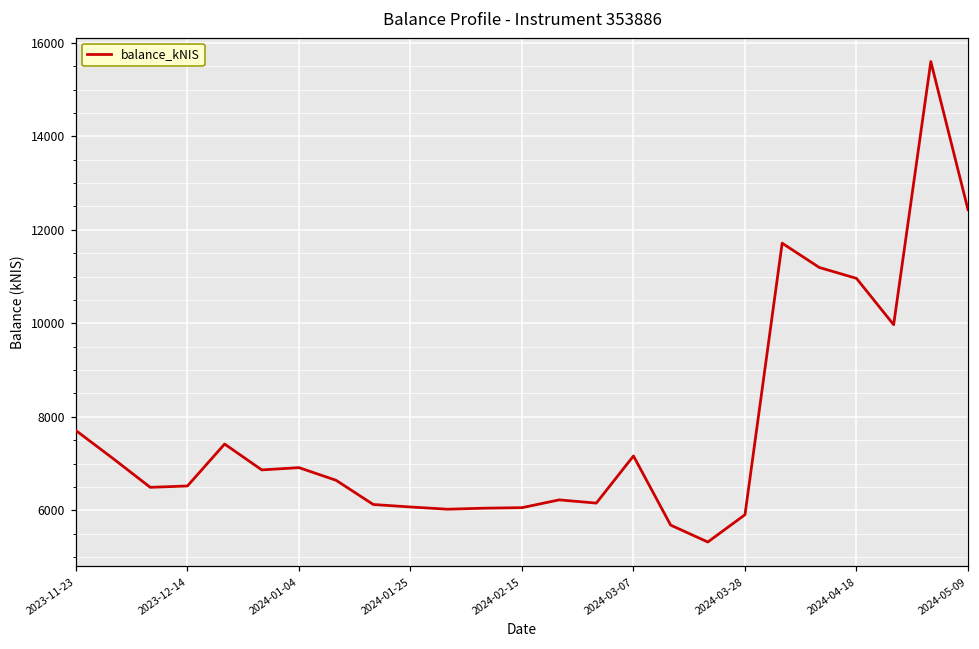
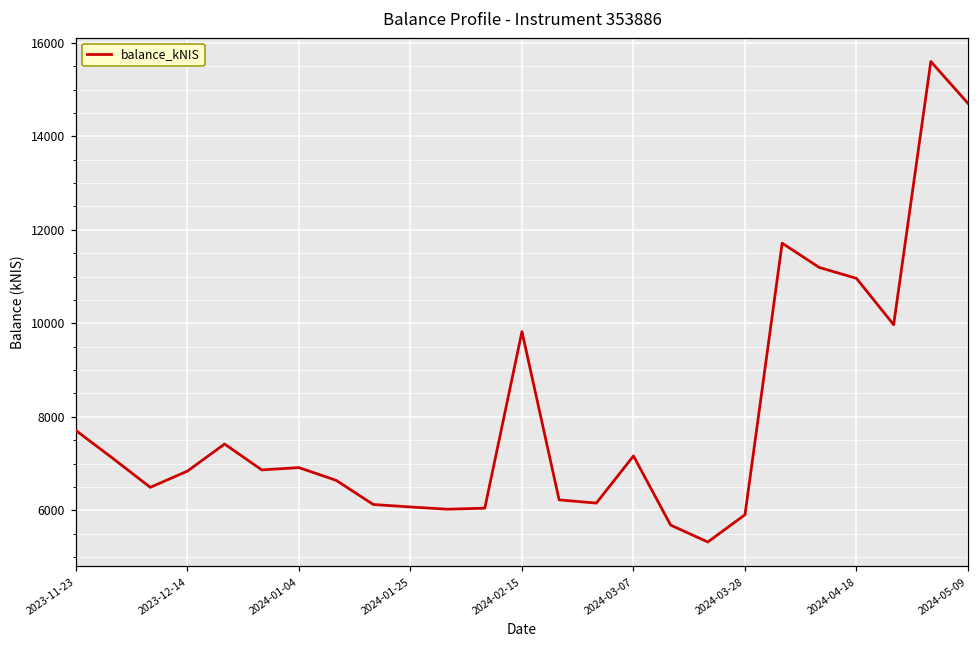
  {
    "2023-11-23": 7700,
-   "2023-12-14": 6500,
+   "2023-12-14": 6800,
    "2024-01-04": 6900,
    "2024-01-25": 6100,
-   "2024-02-15": 6100,
+   "2024-02-15": 9800,
    "2024-03-07": 7200,
    "2024-03-28": 5900,
    "2024-04-18": 11000,
-   "2024-05-09": 12400
+   "2024-05-09": 14700
  }
